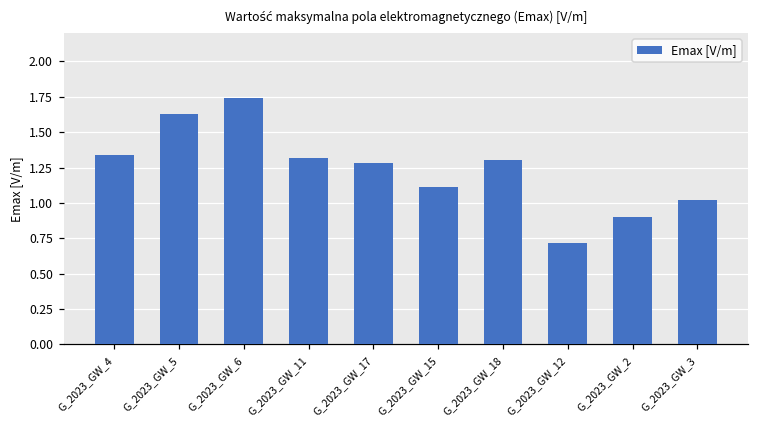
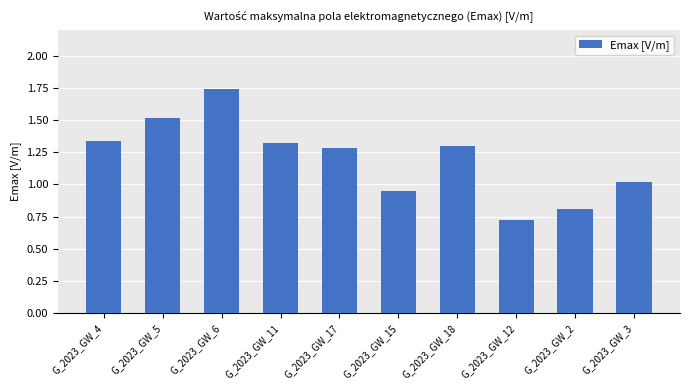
  {
    "G_2023_GW_4": 1.34,
-   "G_2023_GW_5": 1.63,
+   "G_2023_GW_5": 1.52,
    "G_2023_GW_6": 1.74,
    "G_2023_GW_11": 1.32,
    "G_2023_GW_17": 1.28,
-   "G_2023_GW_15": 1.11,
+   "G_2023_GW_15": 0.95,
    "G_2023_GW_18": 1.30,
    "G_2023_GW_12": 0.72,
-   "G_2023_GW_2": 0.90,
+   "G_2023_GW_2": 0.81,
    "G_2023_GW_3": 1.02
  }
